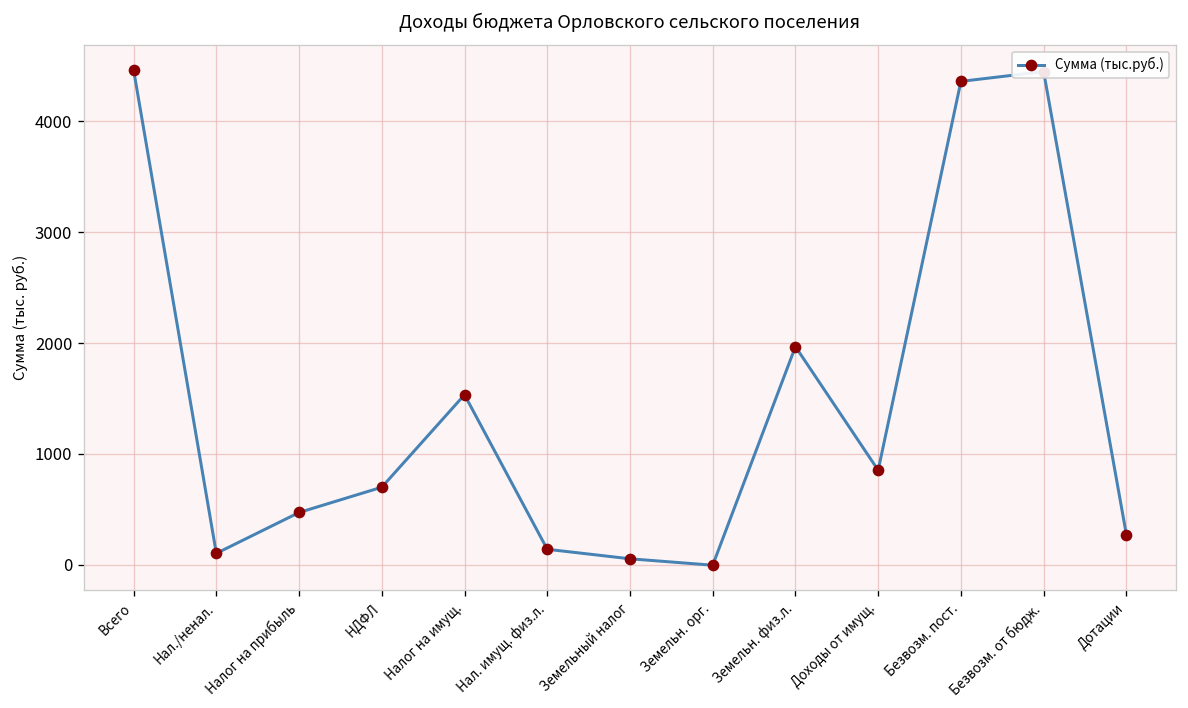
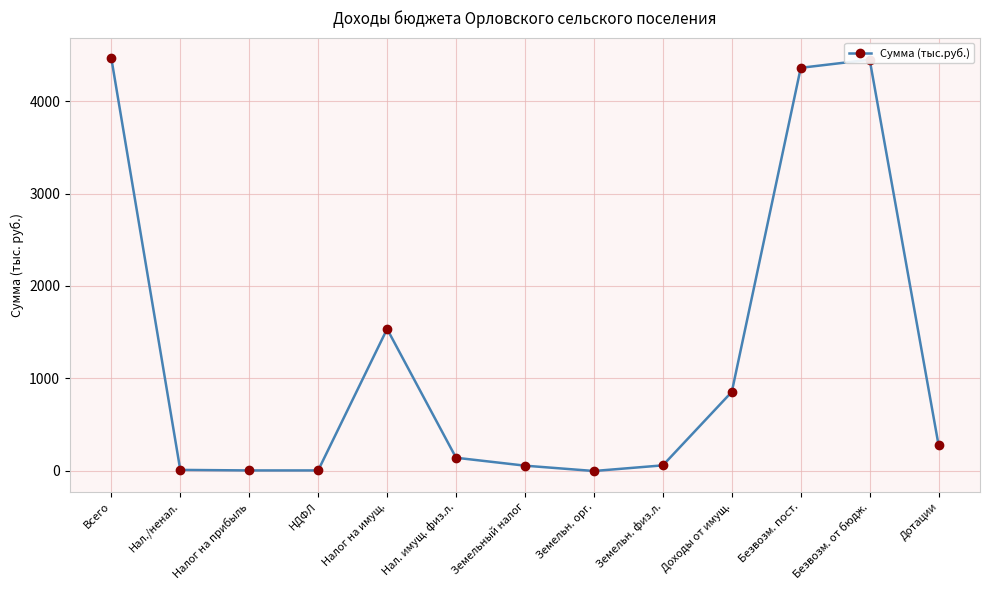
  {
    "Всего": 4500,
-   "Нал./ненал.": 100,
-   "Налог на прибыль": 500,
-   "НДФЛ": 700,
+   "Нал./ненал.": 0,
+   "Налог на прибыль": 0,
+   "НДФЛ": 0,
    "Налог на имущ.": 1500,
    "Нал. имущ. физ.л.": 100,
    "Земельный налог": 100,
    "Земельн. орг.": 0,
-   "Земельн. физ.л.": 2000,
+   "Земельн. физ.л.": 100,
    "Доходы от имущ.": 900,
    "Безвозм. пост.": 4400,
    "Дотации": 300
  }
